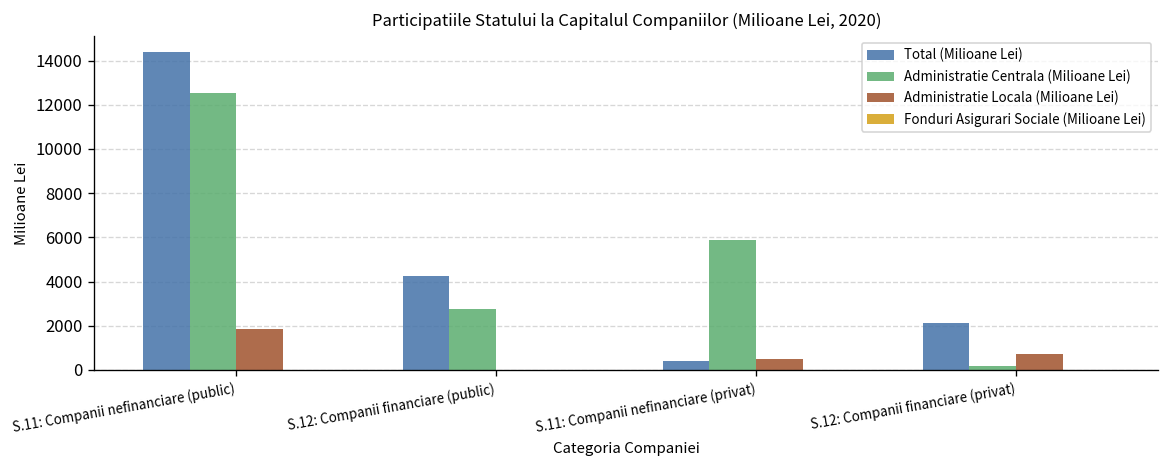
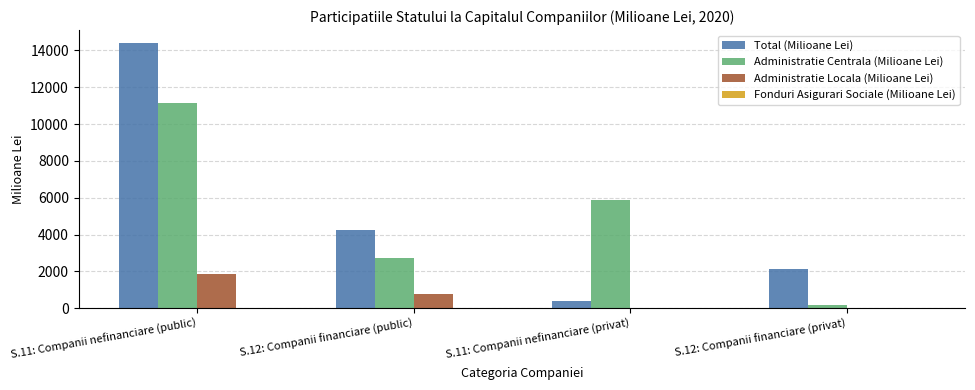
  {
    "Total (Milioane Lei)": {
      "S.11: Companii nefinanciare (public)": 14400,
      "S.12: Companii financiare (public)": 4300,
      "S.11: Companii nefinanciare (privat)": 400,
      "S.12: Companii financiare (privat)": 2100
    },
    "Administratie Centrala (Milioane Lei)": {
-     "S.11: Companii nefinanciare (public)": 12500,
+     "S.11: Companii nefinanciare (public)": 11100,
      "S.12: Companii financiare (public)": 2700,
      "S.11: Companii nefinanciare (privat)": 5900,
      "S.12: Companii financiare (privat)": 200
    },
    "Administratie Locala (Milioane Lei)": {
      "S.11: Companii nefinanciare (public)": 1800,
-     "S.12: Companii financiare (public)": 0,
-     "S.11: Companii nefinanciare (privat)": 500,
-     "S.12: Companii financiare (privat)": 700
+     "S.12: Companii financiare (public)": 800,
+     "S.11: Companii nefinanciare (privat)": 0,
+     "S.12: Companii financiare (privat)": 0
    },
    "Fonduri Asigurari Sociale (Milioane Lei)": {
      "S.11: Companii nefinanciare (public)": 0,
      "S.12: Companii financiare (public)": 0,
      "S.11: Companii nefinanciare (privat)": 0,
      "S.12: Companii financiare (privat)": 0
    }
  }
